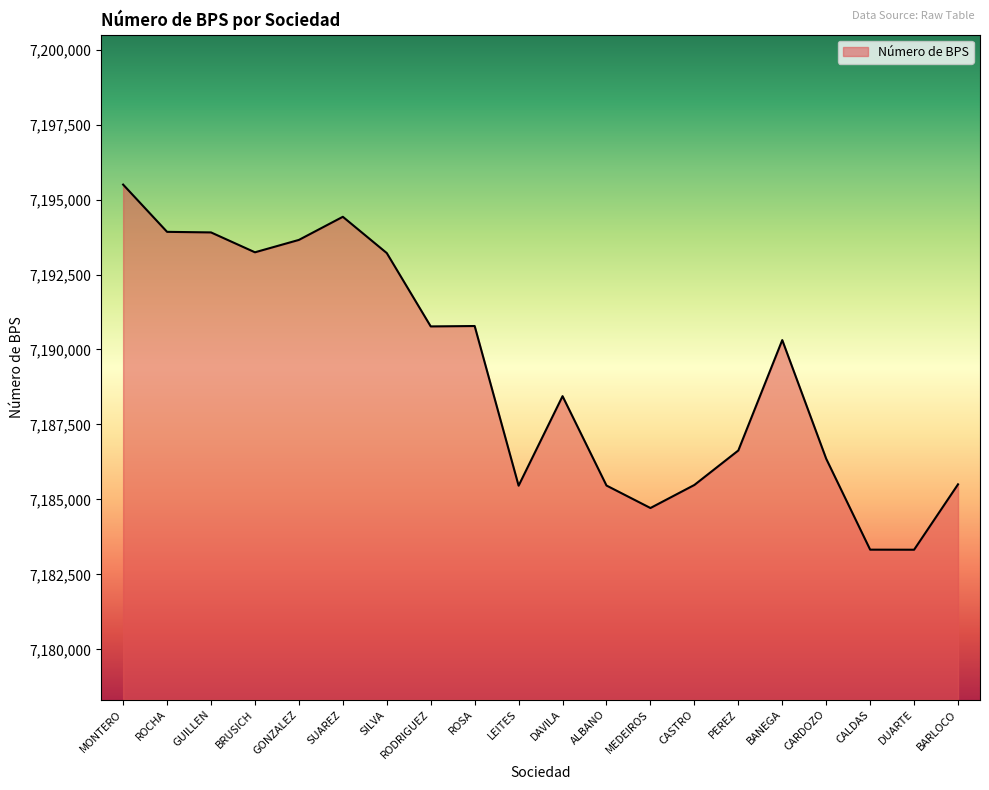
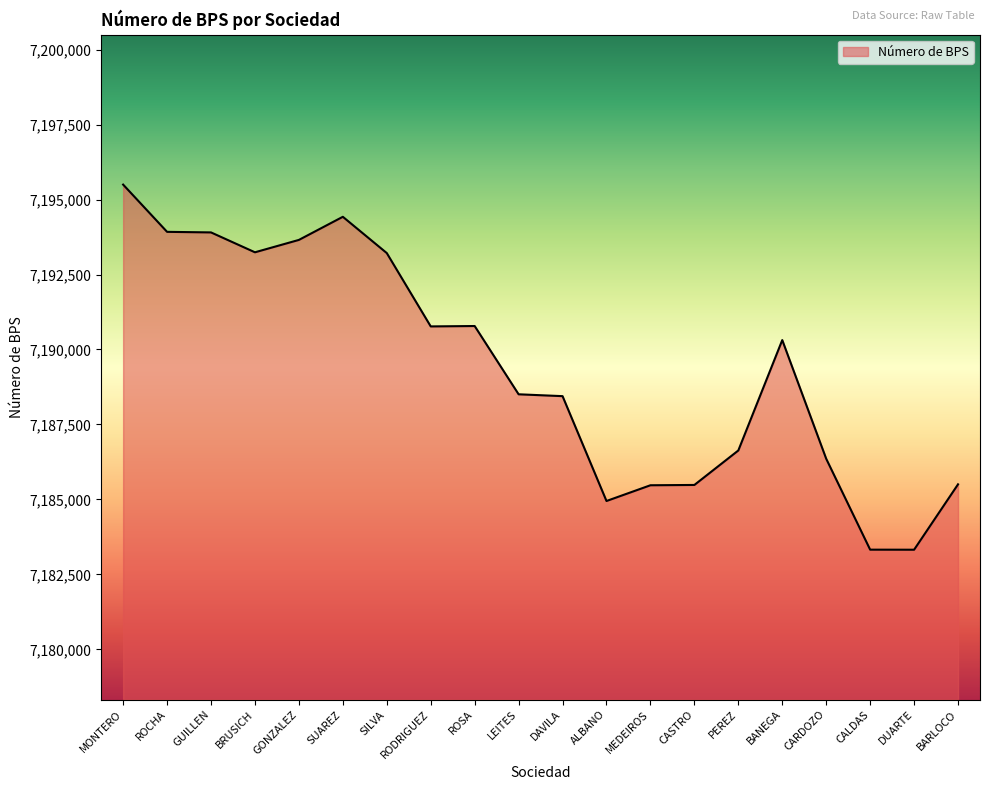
  {
    "MONTERO": "7,195,500",
    "ROCHA": "7,193,900",
    "GUILLEN": "7,193,900",
    "BRUSICH": "7,193,200",
    "GONZALEZ": "7,193,700",
    "SUAREZ": "7,194,400",
    "SILVA": "7,193,200",
    "RODRIGUEZ": "7,190,800",
    "ROSA": "7,190,800",
-   "LEITES": "7,185,500",
+   "LEITES": "7,188,500",
    "DAVILA": "7,188,400",
-   "ALBANO": "7,185,500",
-   "MEDEIROS": "7,184,700",
+   "ALBANO": "7,184,900",
+   "MEDEIROS": "7,185,500",
    "CASTRO": "7,185,500",
    "PEREZ": "7,186,600",
    "BANEGA": "7,190,300",
    "CARDOZO": "7,186,400",
    "CALDAS": "7,183,300",
    "DUARTE": "7,183,300",
    "BARLOCO": "7,185,500"
  }
